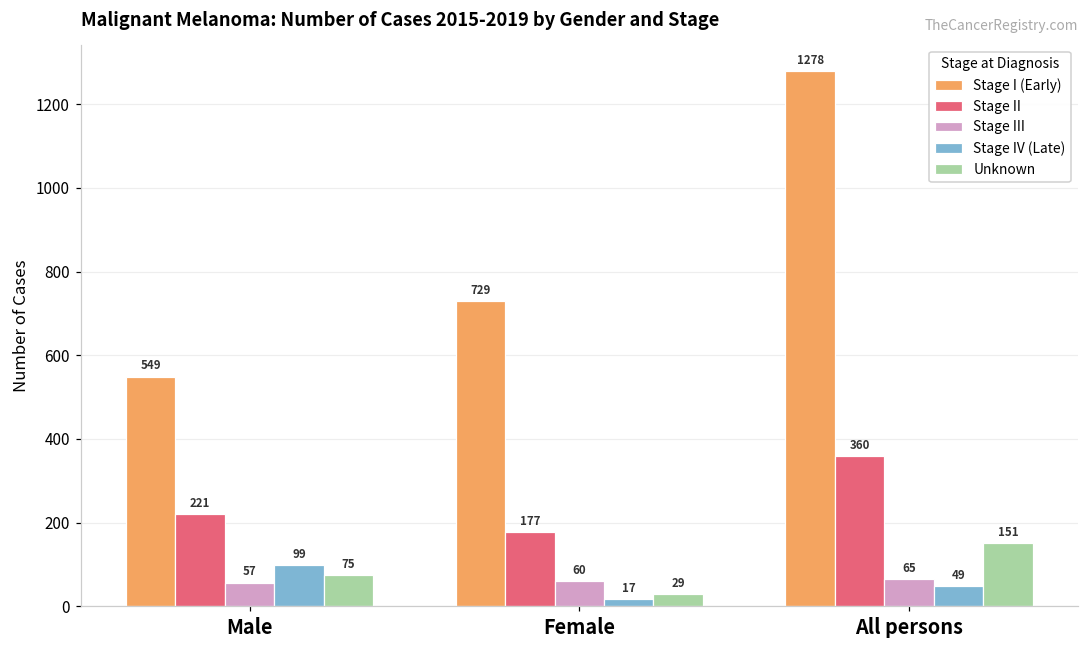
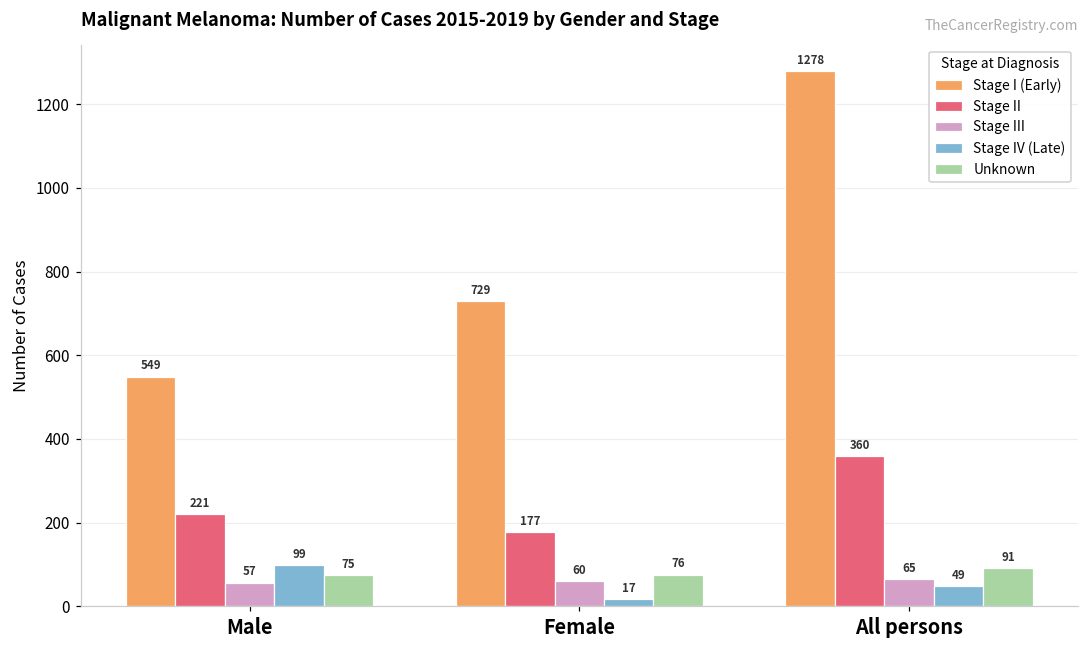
  {
    "Stage I (Early)": {
      "Male": 549,
      "Female": 729,
      "All persons": 1278
    },
    "Stage II": {
      "Male": 221,
      "Female": 177,
      "All persons": 360
    },
    "Stage III": {
      "Male": 57,
      "Female": 60,
      "All persons": 65
    },
    "Stage IV (Late)": {
      "Male": 99,
      "Female": 17,
      "All persons": 49
    },
    "Unknown": {
      "Male": 75,
-     "Female": 29,
-     "All persons": 151
+     "Female": 76,
+     "All persons": 91
    }
  }
